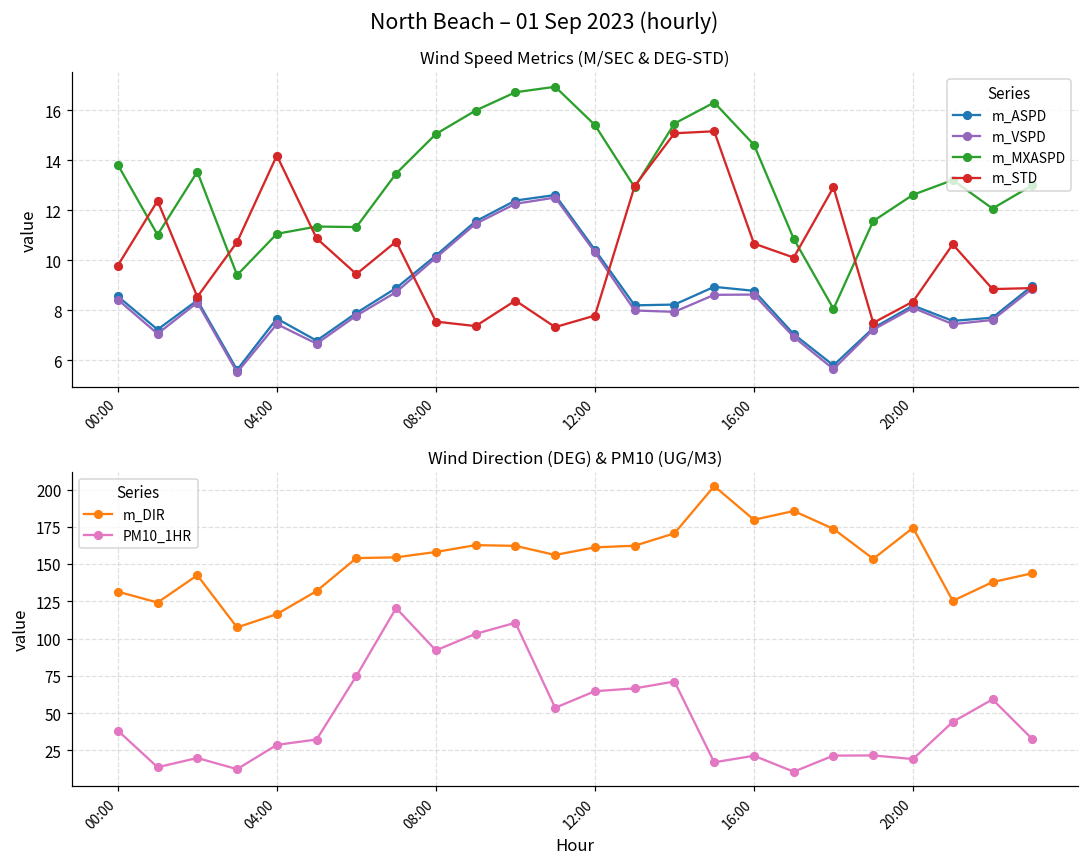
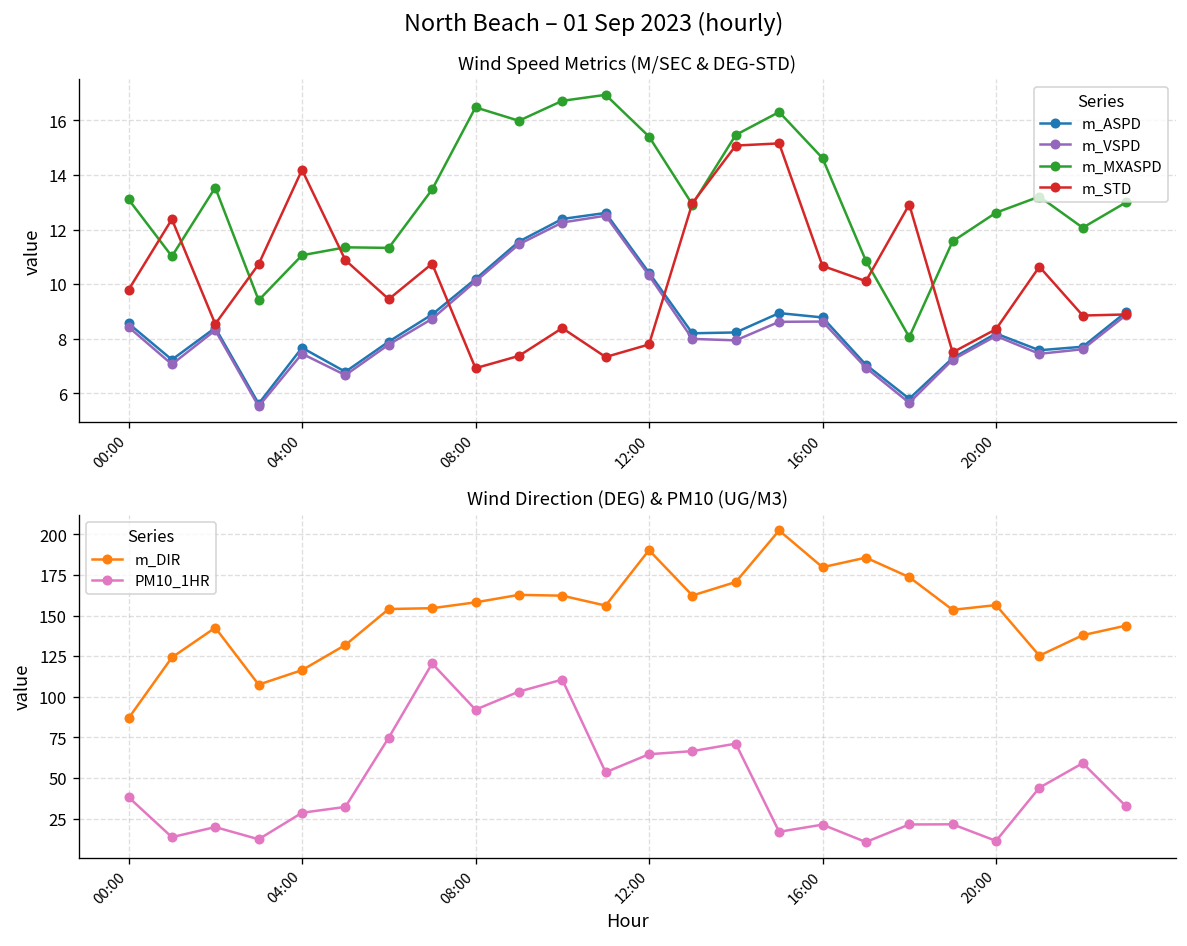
  {
    "Wind Speed Metrics (M/SEC & DEG-STD)": {
      "m_ASPD": {
        "00:00": 8.6,
        "04:00": 7.7,
        "16:00": 8.8
      },
      "m_VSPD": {
        "00:00": 8.4,
        "04:00": 7.5,
        "16:00": 8.6
      },
      "m_MXASPD": {
-       "00:00": 13.8,
+       "00:00": 13.1,
        "04:00": 11.1,
-       "08:00": 15.1,
+       "08:00": 16.5,
        "12:00": 15.4,
        "16:00": 14.6,
        "20:00": 12.6
      },
      "m_STD": {
        "00:00": 9.8,
        "04:00": 14.2,
-       "08:00": 7.6,
+       "08:00": 6.9,
        "12:00": 7.8,
        "16:00": 10.7,
        "20:00": 8.4
      }
    },
    "Wind Direction (DEG) & PM10 (UG/M3)": {
      "m_DIR": {
-       "00:00": 132,
+       "00:00": 87,
        "04:00": 116,
        "08:00": 158,
-       "12:00": 161,
+       "12:00": 190,
        "16:00": 180,
-       "20:00": 174
+       "20:00": 156
      },
      "PM10_1HR": {
        "00:00": 38,
        "04:00": 29,
        "08:00": 92,
        "12:00": 65,
        "16:00": 21,
-       "20:00": 19
+       "20:00": 11
      }
    }
  }
